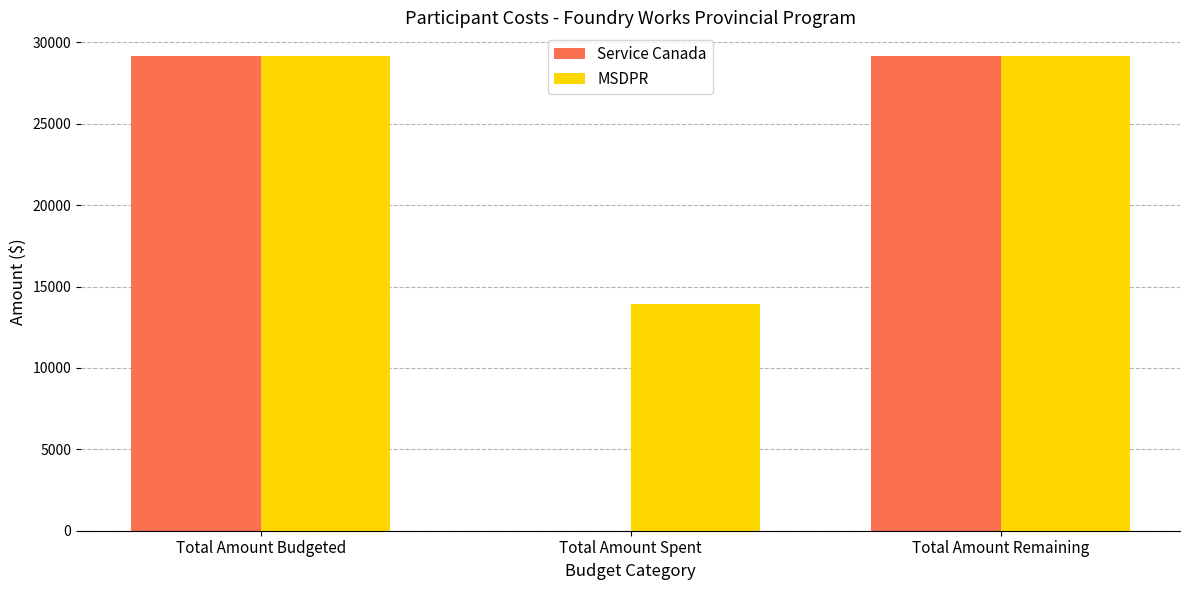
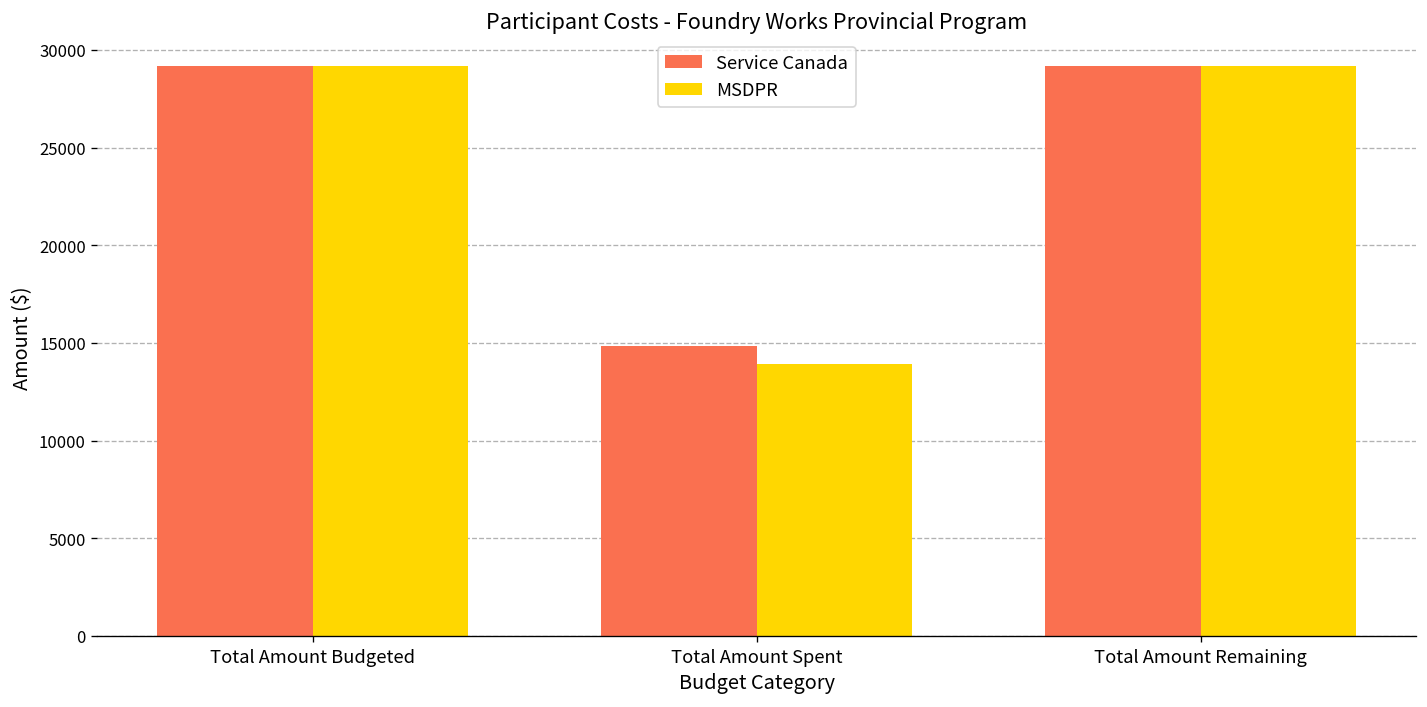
  {
    "Service Canada": {
      "Total Amount Budgeted": 29200,
-     "Total Amount Spent": 0,
+     "Total Amount Spent": 14800,
      "Total Amount Remaining": 29200
    },
    "MSDPR": {
      "Total Amount Budgeted": 29200,
      "Total Amount Spent": 13900,
      "Total Amount Remaining": 29200
    }
  }
